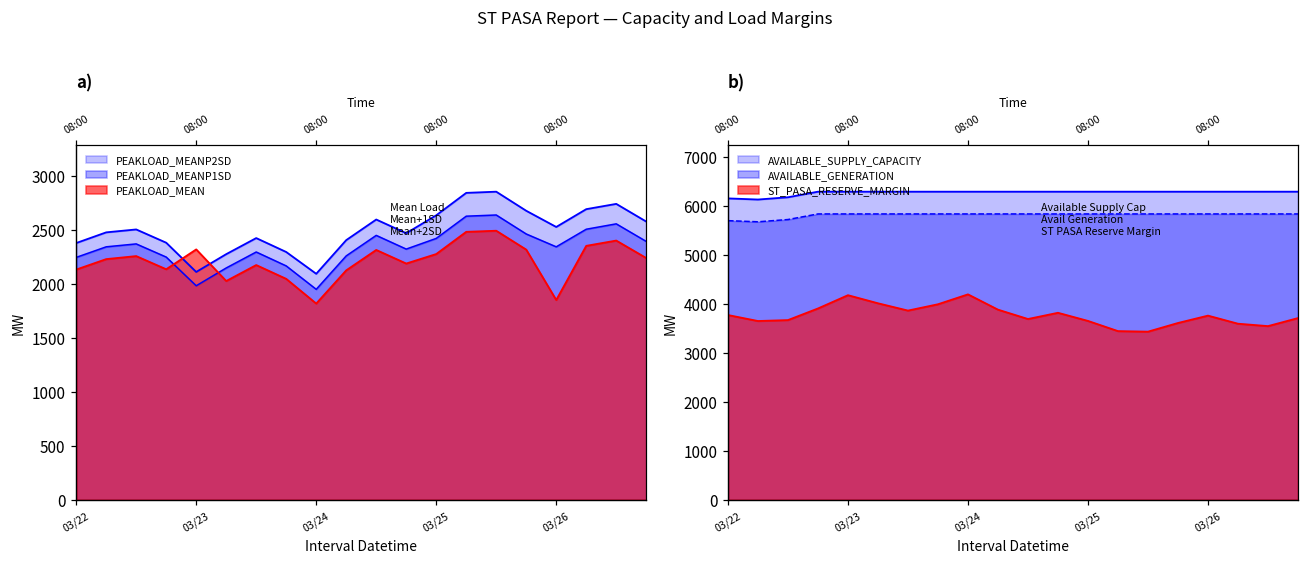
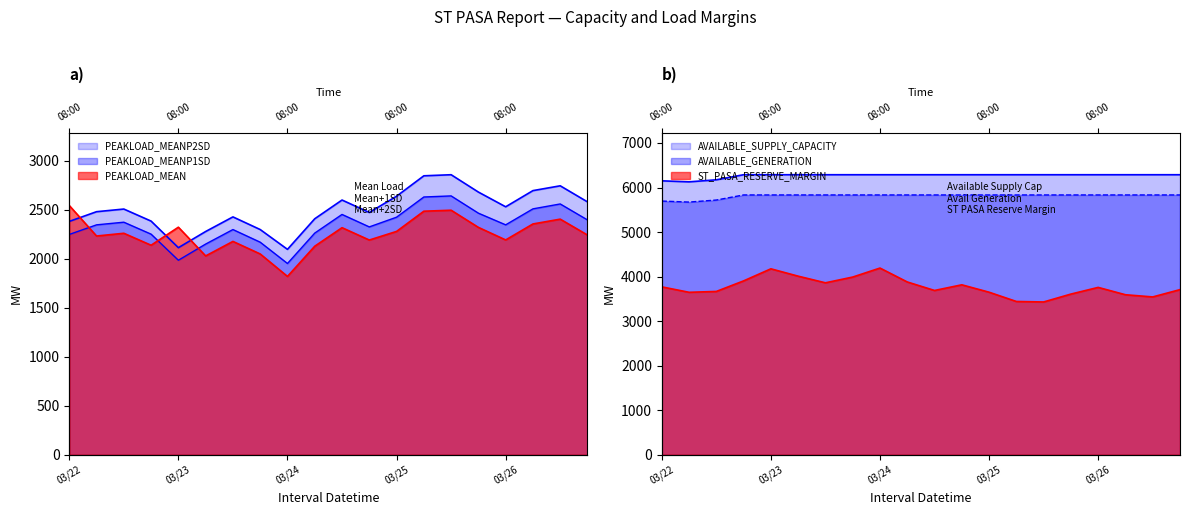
  {
    "a)": {
      "PEAKLOAD_MEAN": {
-       "03/22": 2100,
+       "03/22": 2500,
        "03/23": 2300,
        "03/24": 1800,
        "03/25": 2300,
-       "03/26": 1900
+       "03/26": 2200
      }
    },
    "b)": {
      "ST_PASA_RESERVE_MARGIN": {
        "03/22": 3800,
        "03/23": 4200,
        "03/24": 4200,
        "03/25": 3700,
        "03/26": 3800
      }
    }
  }
